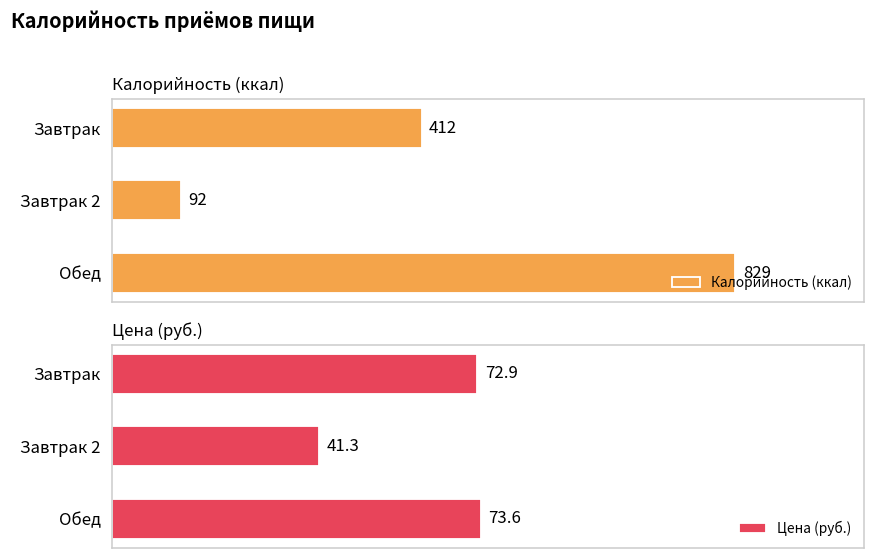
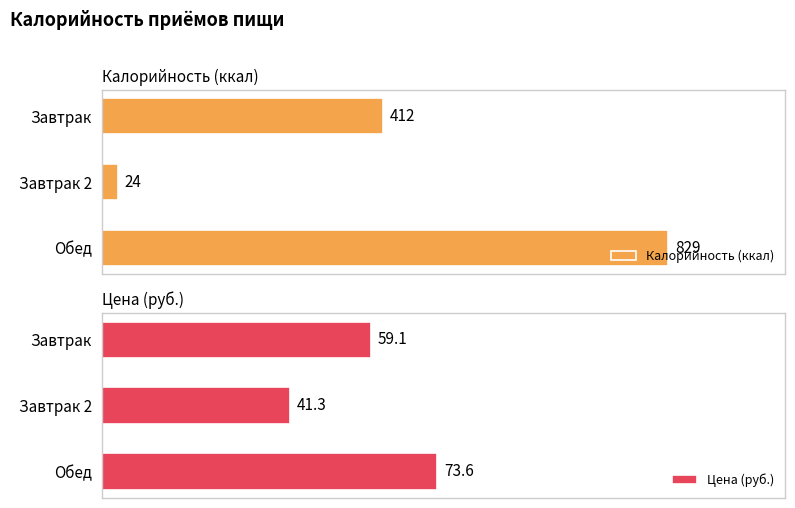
  {
    "Калорийность (ккал)": {
      "Завтрак": 412,
-     "Завтрак 2": 92,
+     "Завтрак 2": 24,
      "Обед": 829
    },
    "Цена (руб.)": {
-     "Завтрак": 72.9,
+     "Завтрак": 59.1,
      "Завтрак 2": 41.3,
      "Обед": 73.6
    }
  }
